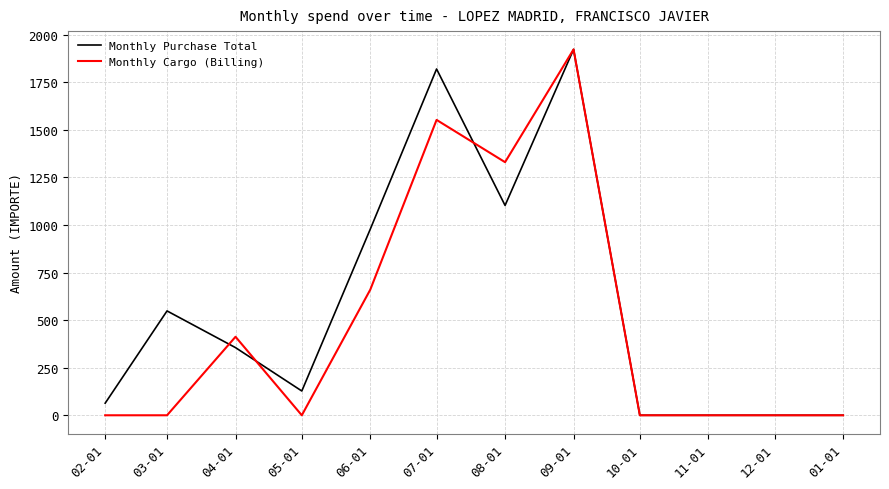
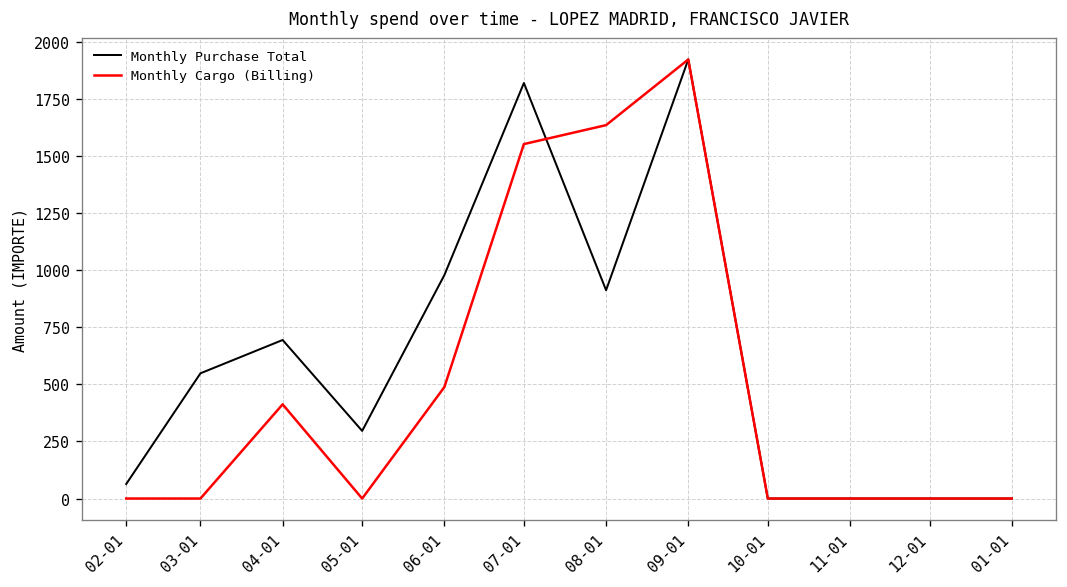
  {
    "Monthly Purchase Total": {
      "02-01": 60,
      "03-01": 550,
-     "04-01": 360,
-     "05-01": 130,
+     "04-01": 690,
+     "05-01": 300,
      "06-01": 980,
      "07-01": 1820,
-     "08-01": 1100
+     "08-01": 910
    },
    "Monthly Cargo (Billing)": {
      "02-01": 0,
      "03-01": 0,
      "04-01": 410,
      "05-01": 0,
-     "06-01": 660,
+     "06-01": 490,
      "07-01": 1550,
-     "08-01": 1330
+     "08-01": 1640
    }
  }
